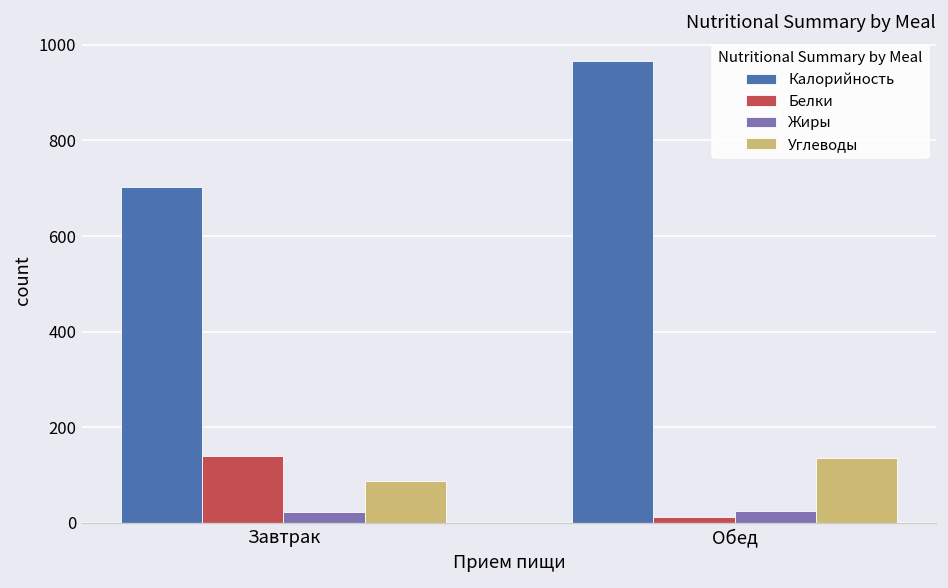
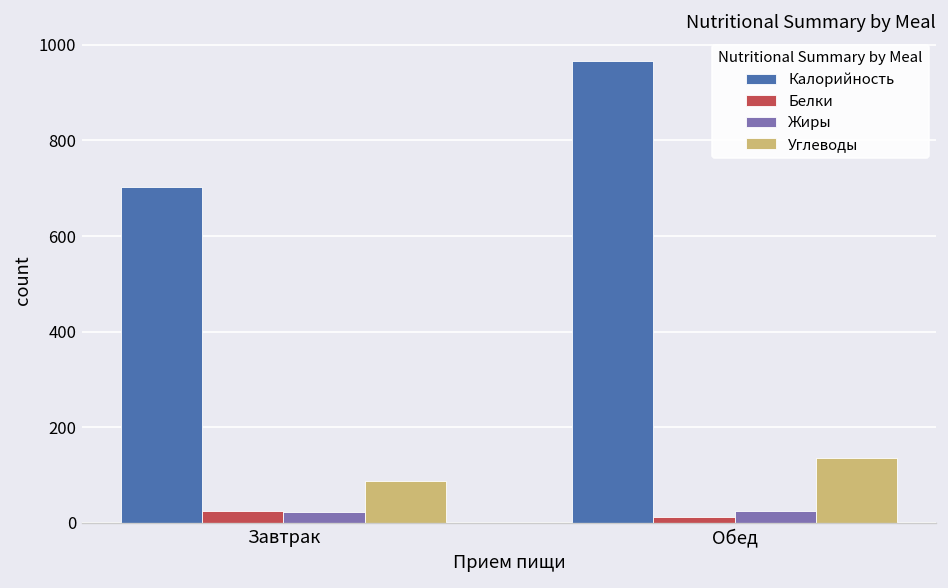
  {
    "Белки": {
-     "Завтрак": 140,
+     "Завтрак": 20,
      "Обед": 10
    },
    "Углеводы": {
      "Завтрак": 90,
      "Обед": 140
    }
  }
